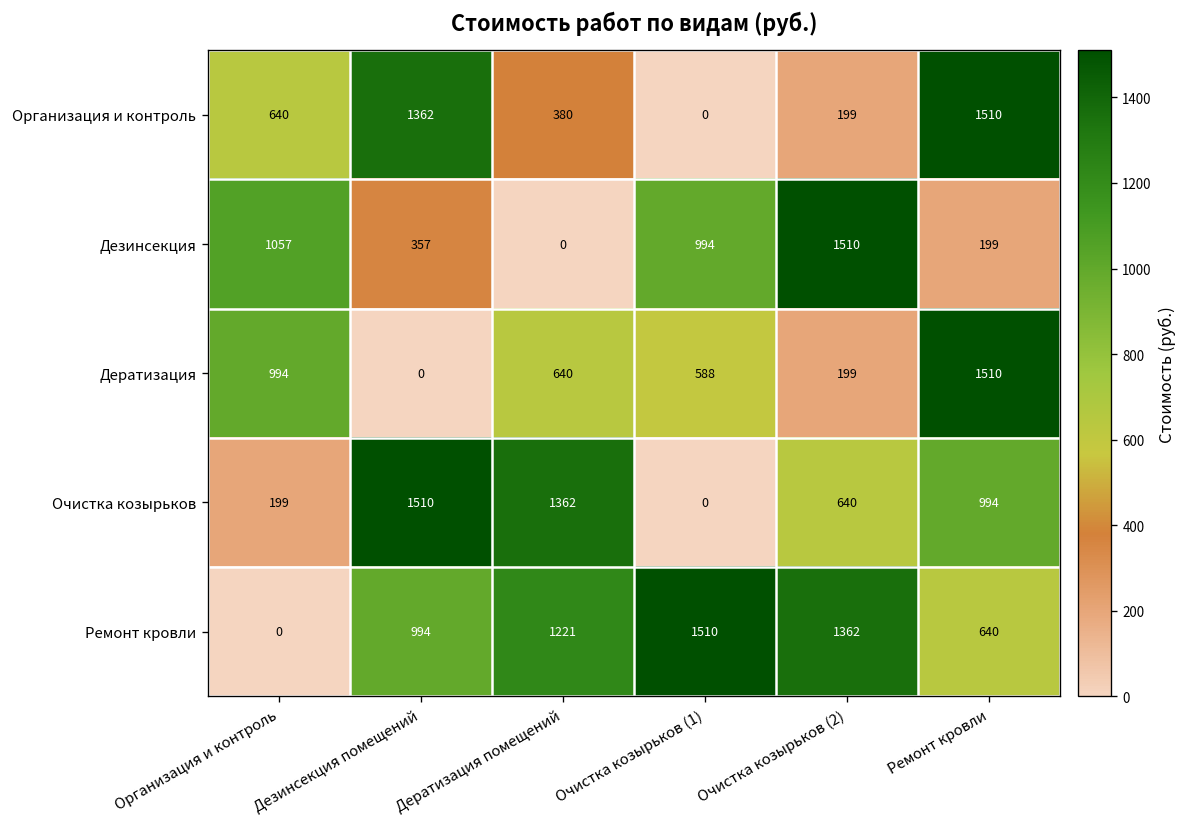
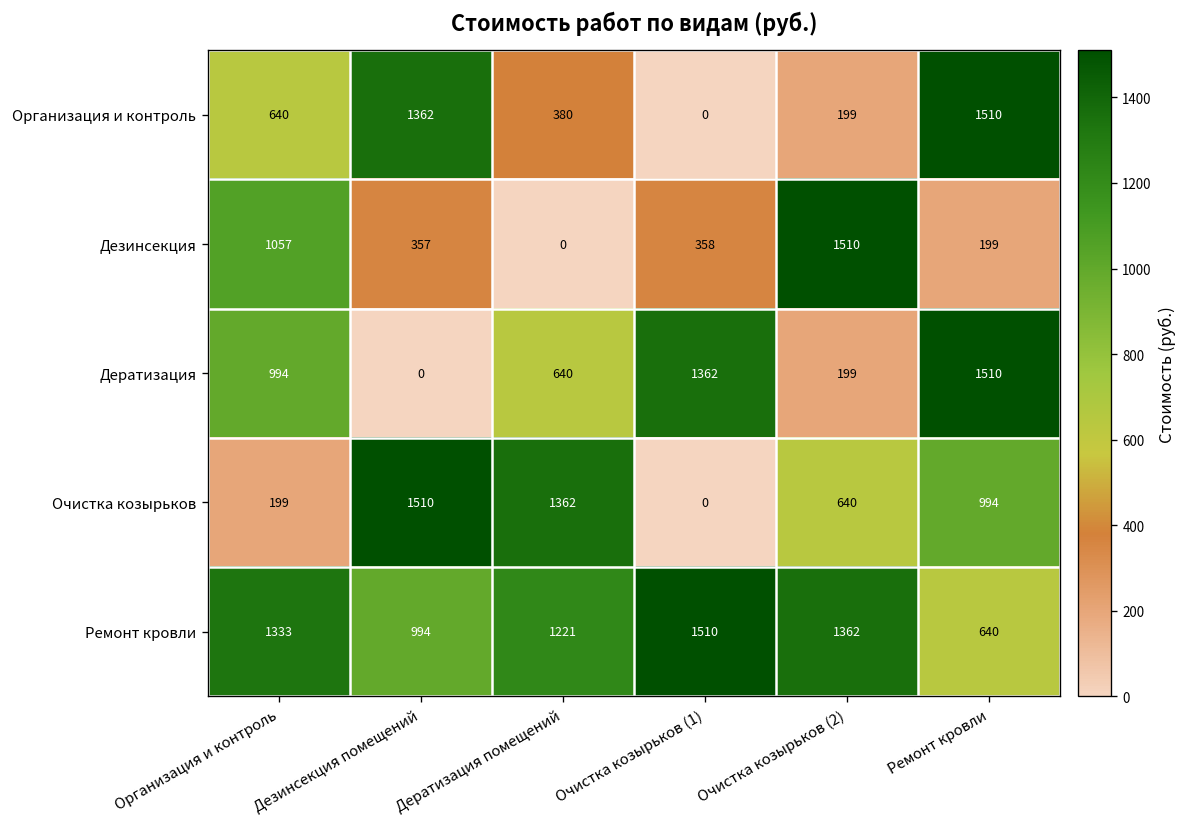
  {
    "Организация и контроль": {
      "Организация и контроль": 640,
      "Дезинсекция помещений": 1362,
      "Дератизация помещений": 380,
      "Очистка козырьков (1)": 0,
      "Очистка козырьков (2)": 199,
      "Ремонт кровли": 1510
    },
    "Дезинсекция": {
      "Организация и контроль": 1057,
      "Дезинсекция помещений": 357,
      "Дератизация помещений": 0,
-     "Очистка козырьков (1)": 994,
+     "Очистка козырьков (1)": 358,
      "Очистка козырьков (2)": 1510,
      "Ремонт кровли": 199
    },
    "Дератизация": {
      "Организация и контроль": 994,
      "Дезинсекция помещений": 0,
      "Дератизация помещений": 640,
-     "Очистка козырьков (1)": 588,
+     "Очистка козырьков (1)": 1362,
      "Очистка козырьков (2)": 199,
      "Ремонт кровли": 1510
    },
    "Очистка козырьков": {
      "Организация и контроль": 199,
      "Дезинсекция помещений": 1510,
      "Дератизация помещений": 1362,
      "Очистка козырьков (1)": 0,
      "Очистка козырьков (2)": 640,
      "Ремонт кровли": 994
    },
    "Ремонт кровли": {
-     "Организация и контроль": 0,
+     "Организация и контроль": 1333,
      "Дезинсекция помещений": 994,
      "Дератизация помещений": 1221,
      "Очистка козырьков (1)": 1510,
      "Очистка козырьков (2)": 1362,
      "Ремонт кровли": 640
    }
  }
